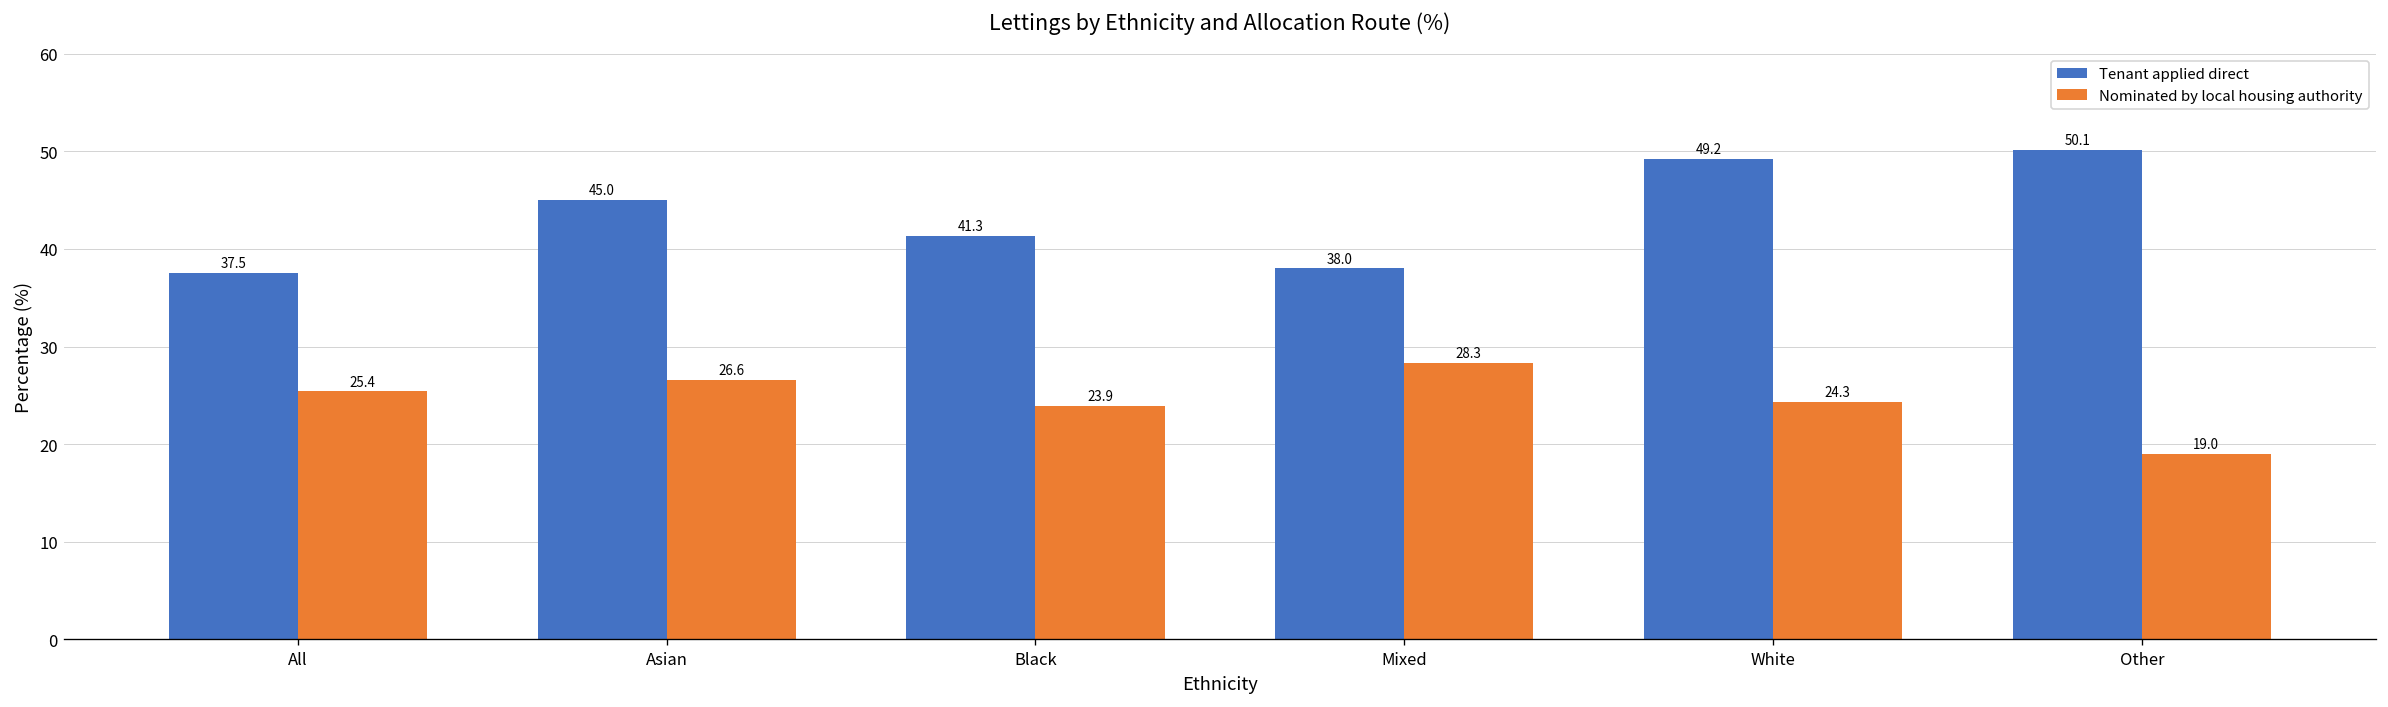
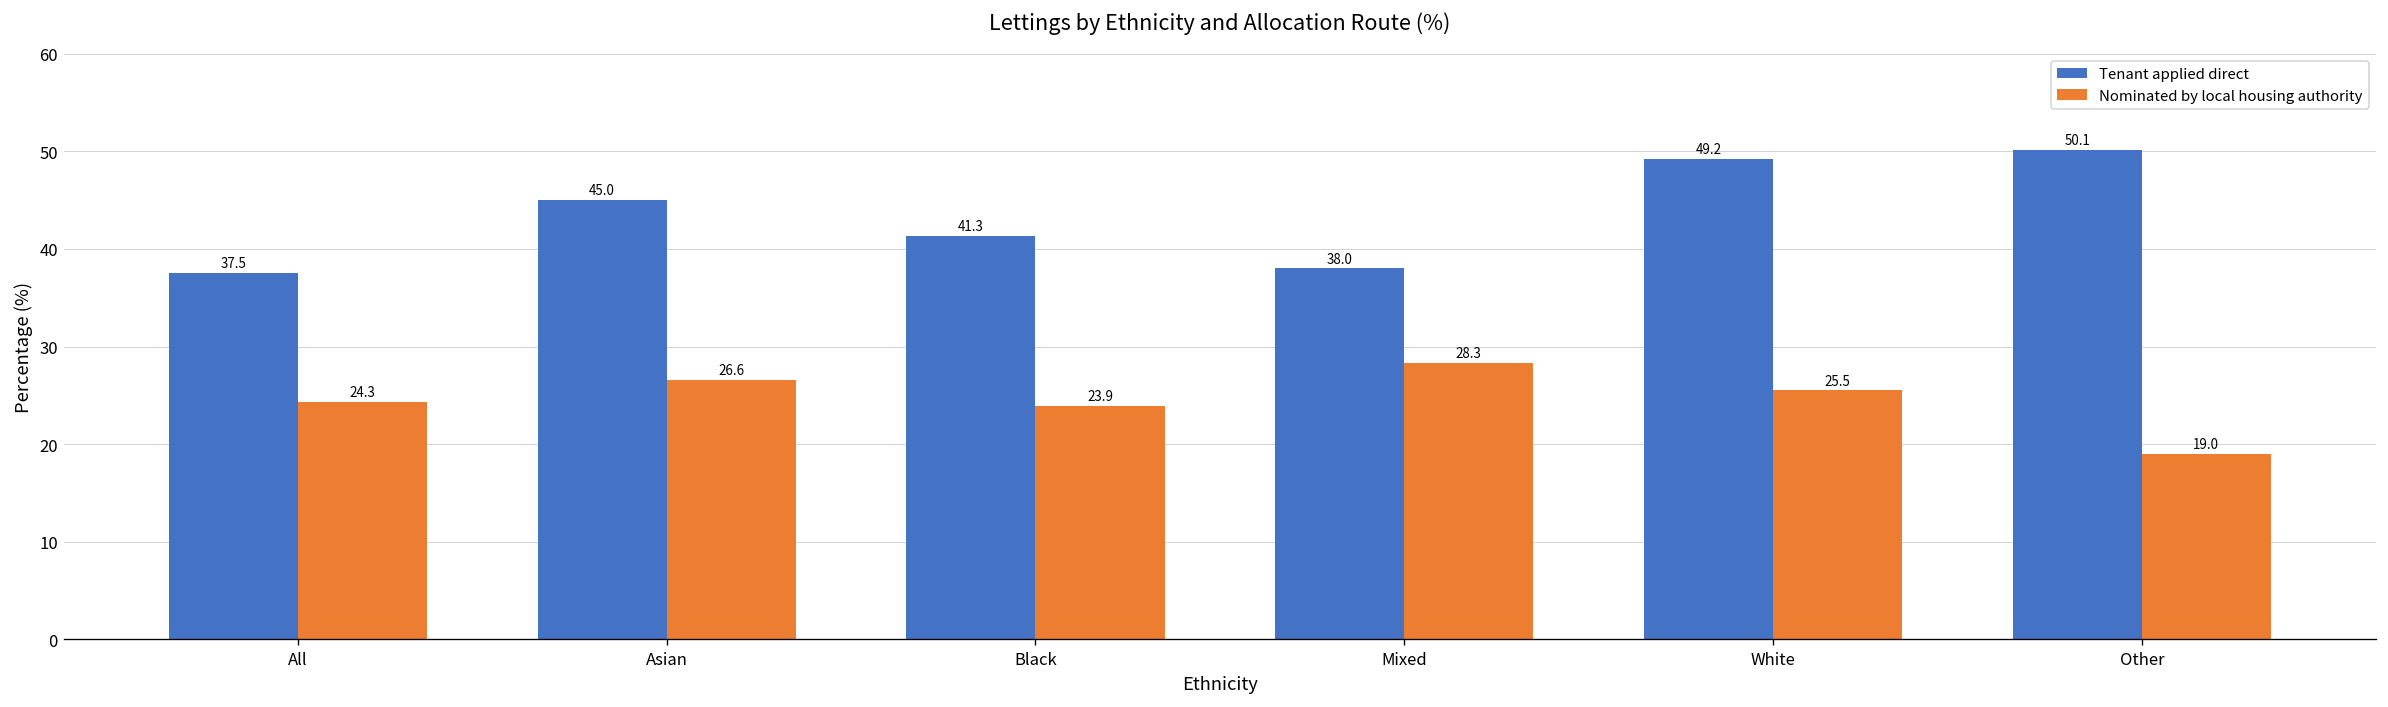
  {
    "Tenant applied direct": {
      "All": 37.5,
      "Asian": 45.0,
      "Black": 41.3,
      "Mixed": 38.0,
      "White": 49.2,
      "Other": 50.1
    },
    "Nominated by local housing authority": {
-     "All": 25.4,
+     "All": 24.3,
      "Asian": 26.6,
      "Black": 23.9,
      "Mixed": 28.3,
-     "White": 24.3,
+     "White": 25.5,
      "Other": 19.0
    }
  }
